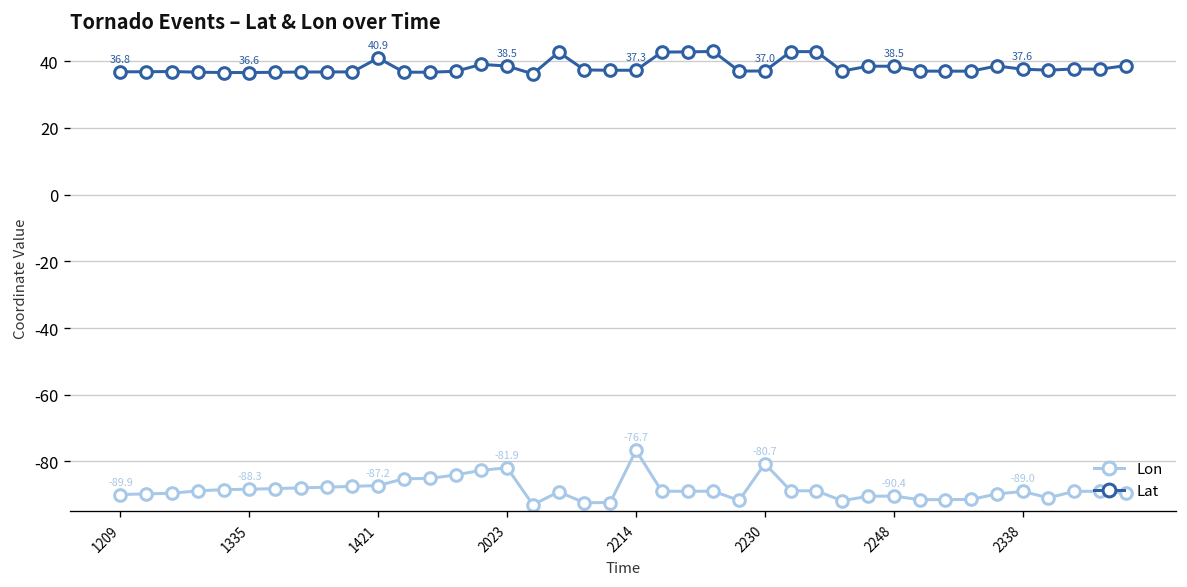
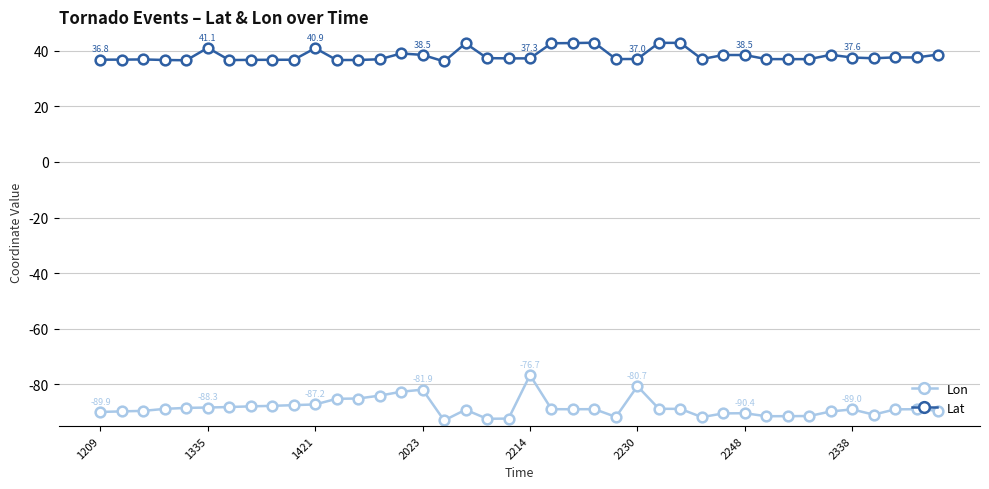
  {
    "Lon": {
      "1209": -89.9,
      "1335": -88.3,
      "1421": -87.2,
      "2023": -81.9,
      "2214": -76.7,
      "2230": -80.7,
      "2248": -90.4,
      "2338": -89.0
    },
    "Lat": {
      "1209": 36.8,
-     "1335": 36.6,
+     "1335": 41.1,
      "1421": 40.9,
      "2023": 38.5,
      "2214": 37.3,
      "2230": 37.0,
      "2248": 38.5,
      "2338": 37.6
    }
  }
